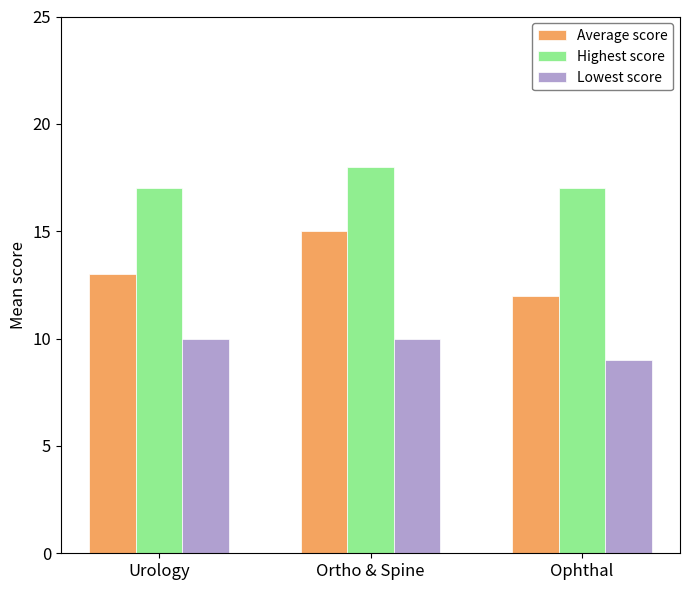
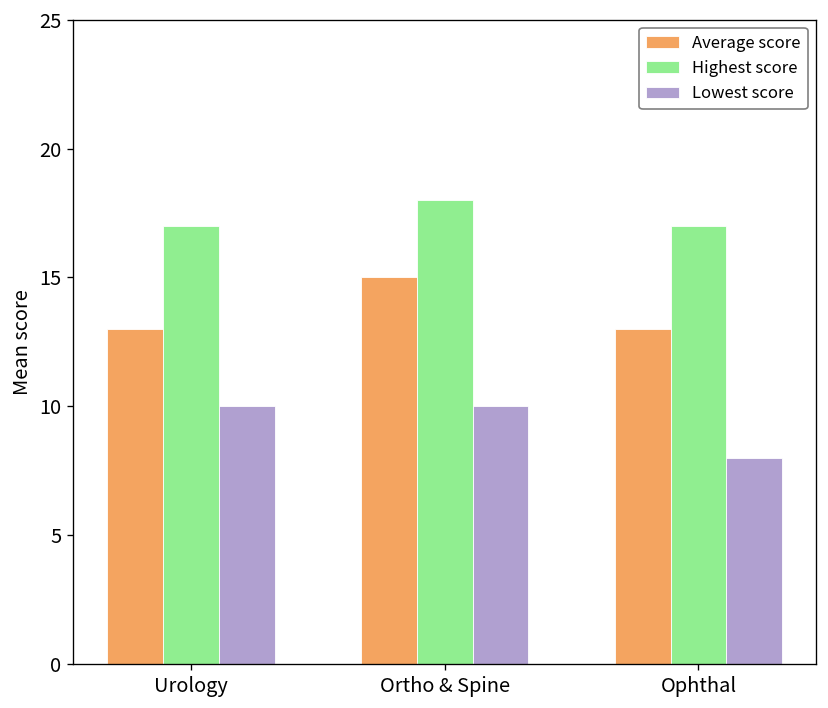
  {
    "Average score": {
      "Urology": 13,
      "Ortho & Spine": 15,
-     "Ophthal": 12
+     "Ophthal": 13
    },
    "Highest score": {
      "Urology": 17,
      "Ortho & Spine": 18,
      "Ophthal": 17
    },
    "Lowest score": {
      "Urology": 10,
      "Ortho & Spine": 10,
-     "Ophthal": 9
+     "Ophthal": 8
    }
  }
